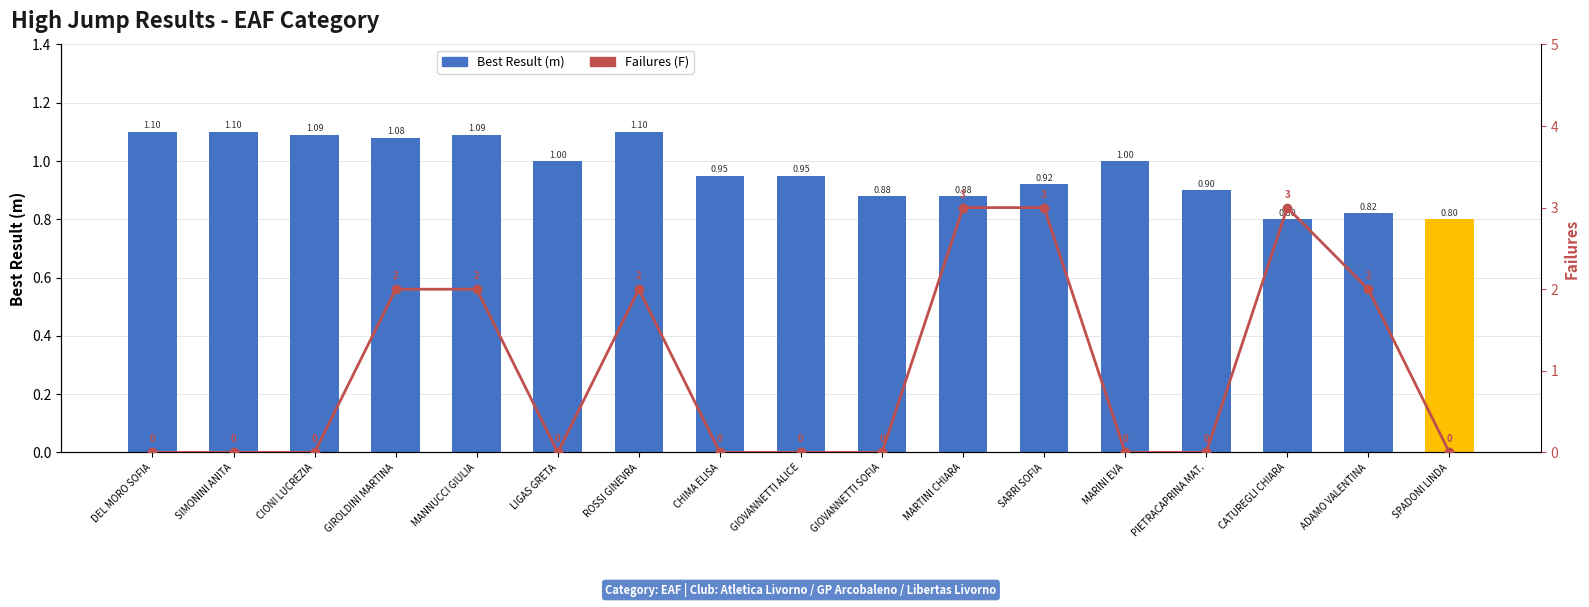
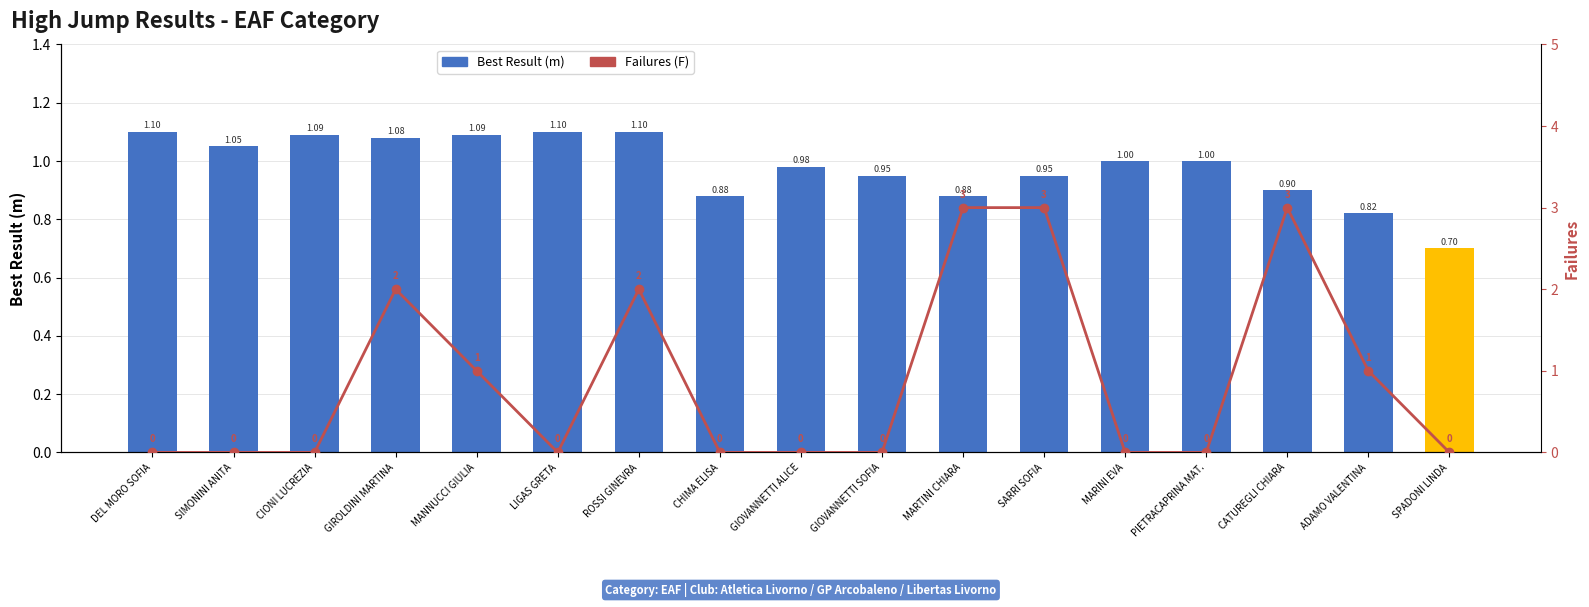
  {
    "Best Result (m)": {
      "DEL MORO SOFIA": 1.10,
-     "SIMONINI ANITA": 1.10,
+     "SIMONINI ANITA": 1.05,
      "CIONI LUCREZIA": 1.09,
      "GIROLDINI MARTINA": 1.08,
      "MANNUCCI GIULIA": 1.09,
-     "LIGAS GRETA": 1.00,
+     "LIGAS GRETA": 1.10,
      "ROSSI GINEVRA": 1.10,
-     "CHIMA ELISA": 0.95,
-     "GIOVANNETTI ALICE": 0.95,
-     "GIOVANNETTI SOFIA": 0.88,
-     "SARRI SOFIA": 0.92,
+     "CHIMA ELISA": 0.88,
+     "GIOVANNETTI ALICE": 0.98,
+     "GIOVANNETTI SOFIA": 0.95,
+     "SARRI SOFIA": 0.95,
      "MARINI EVA": 1.00,
-     "PIETRACAPRINA MAT.": 0.90,
-     "CATUREGLI CHIARA": 0.80,
+     "PIETRACAPRINA MAT.": 1.00,
+     "CATUREGLI CHIARA": 0.90,
      "ADAMO VALENTINA": 0.82,
-     "SPADONI LINDA": 0.80
+     "SPADONI LINDA": 0.70
    },
    "Failures (F)": {
      "DEL MORO SOFIA": 0,
      "SIMONINI ANITA": 0,
      "CIONI LUCREZIA": 0,
      "GIROLDINI MARTINA": 2,
-     "MANNUCCI GIULIA": 2,
+     "MANNUCCI GIULIA": 1,
      "LIGAS GRETA": 0,
      "ROSSI GINEVRA": 2,
      "CHIMA ELISA": 0,
      "GIOVANNETTI ALICE": 0,
      "GIOVANNETTI SOFIA": 0,
      "SARRI SOFIA": 3,
      "MARINI EVA": 0,
      "PIETRACAPRINA MAT.": 0,
      "CATUREGLI CHIARA": 3,
-     "ADAMO VALENTINA": 2,
+     "ADAMO VALENTINA": 1,
      "SPADONI LINDA": 0
    }
  }
